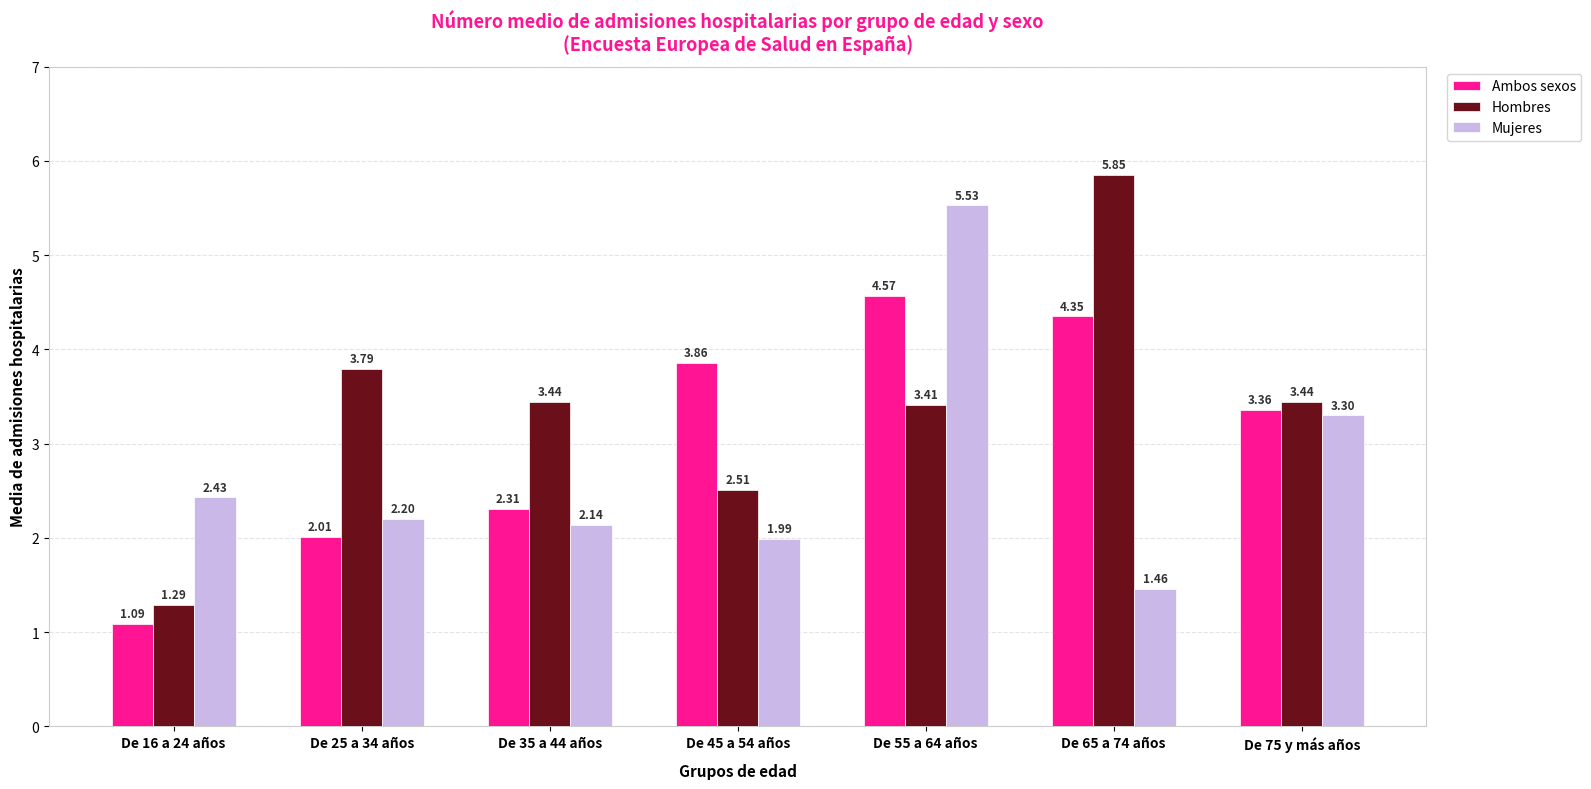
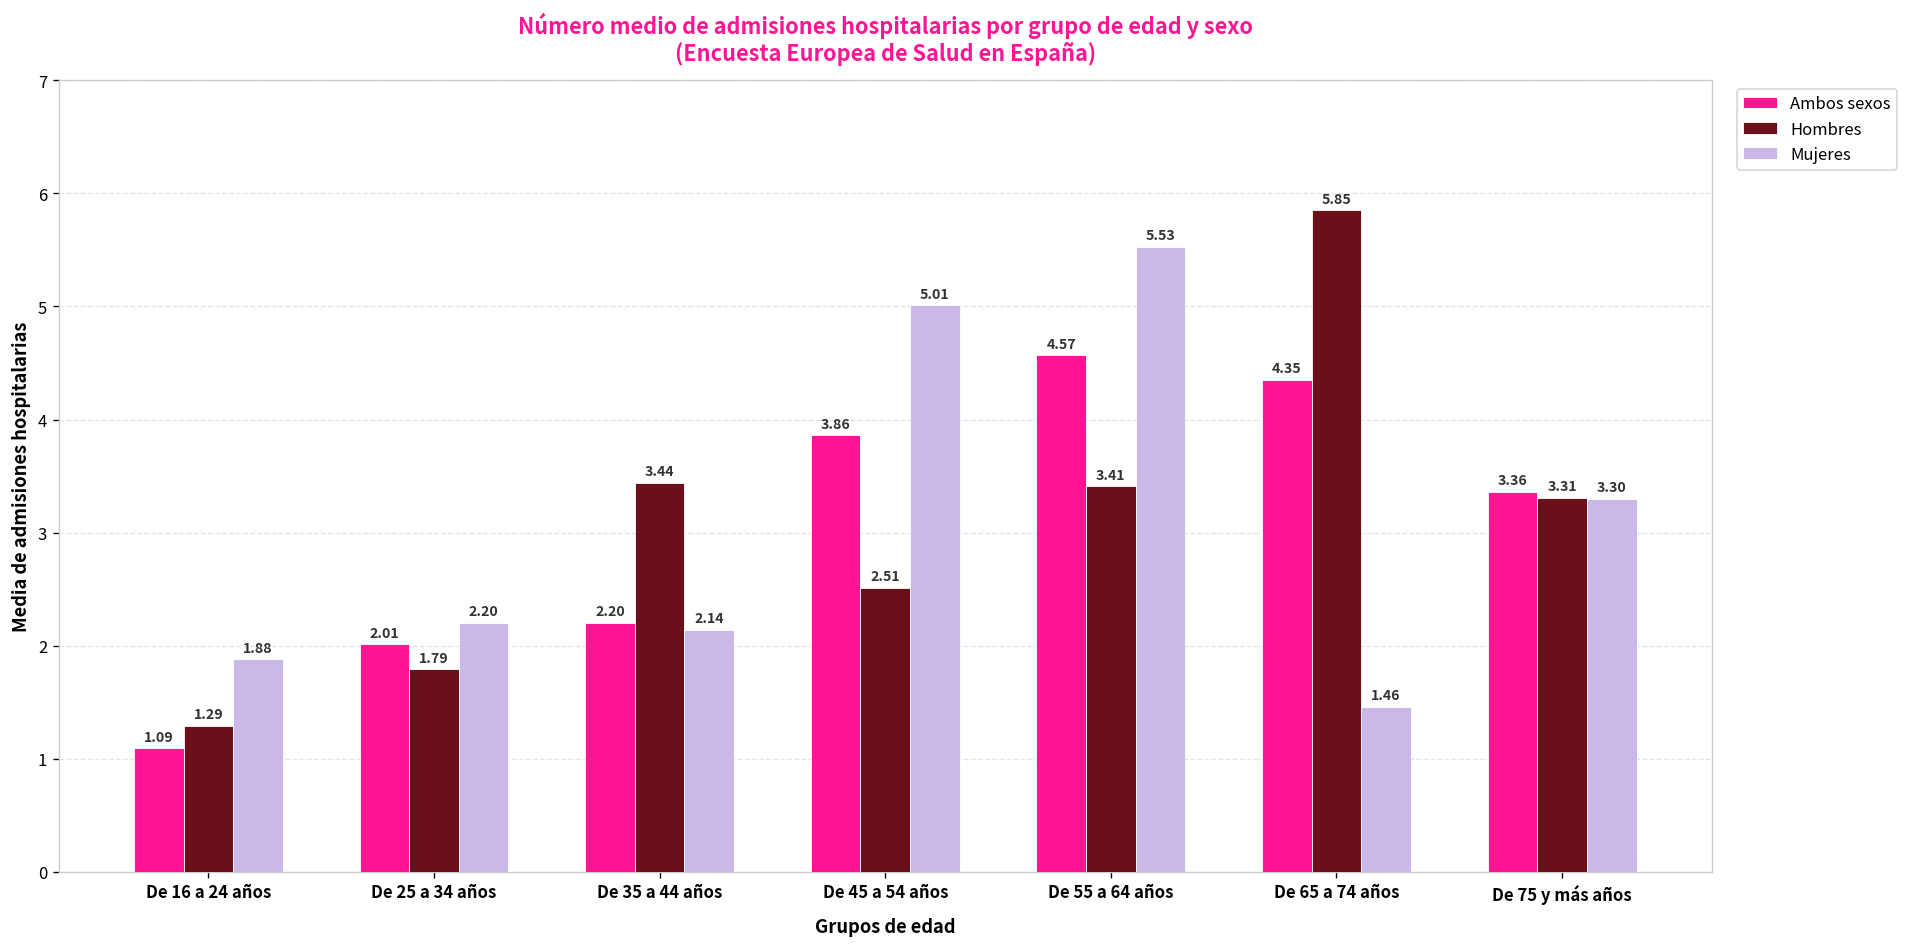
  {
    "Ambos sexos": {
      "De 16 a 24 años": 1.09,
      "De 25 a 34 años": 2.01,
-     "De 35 a 44 años": 2.31,
+     "De 35 a 44 años": 2.20,
      "De 45 a 54 años": 3.86,
      "De 55 a 64 años": 4.57,
      "De 65 a 74 años": 4.35,
      "De 75 y más años": 3.36
    },
    "Hombres": {
      "De 16 a 24 años": 1.29,
-     "De 25 a 34 años": 3.79,
+     "De 25 a 34 años": 1.79,
      "De 35 a 44 años": 3.44,
      "De 45 a 54 años": 2.51,
      "De 55 a 64 años": 3.41,
      "De 65 a 74 años": 5.85,
-     "De 75 y más años": 3.44
+     "De 75 y más años": 3.31
    },
    "Mujeres": {
-     "De 16 a 24 años": 2.43,
+     "De 16 a 24 años": 1.88,
      "De 25 a 34 años": 2.20,
      "De 35 a 44 años": 2.14,
-     "De 45 a 54 años": 1.99,
+     "De 45 a 54 años": 5.01,
      "De 55 a 64 años": 5.53,
      "De 65 a 74 años": 1.46,
      "De 75 y más años": 3.30
    }
  }
